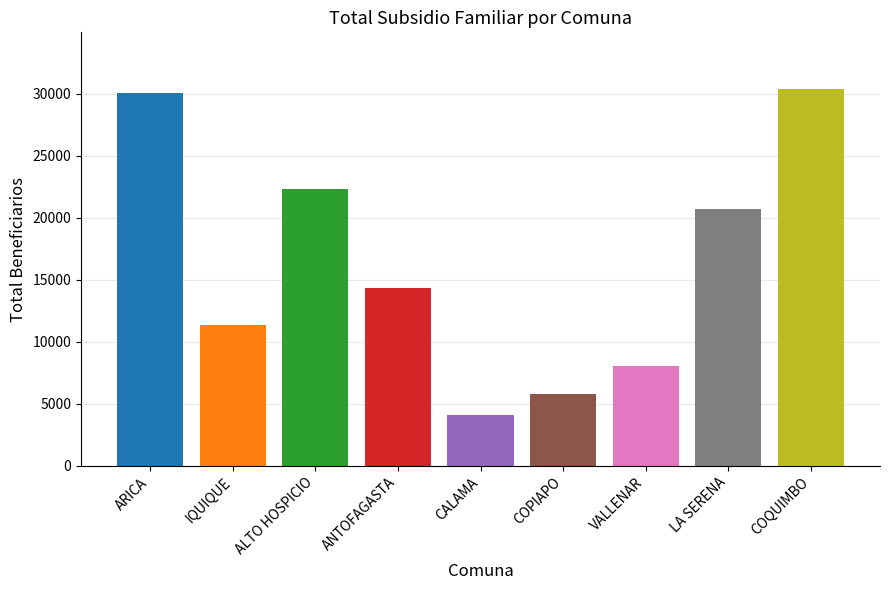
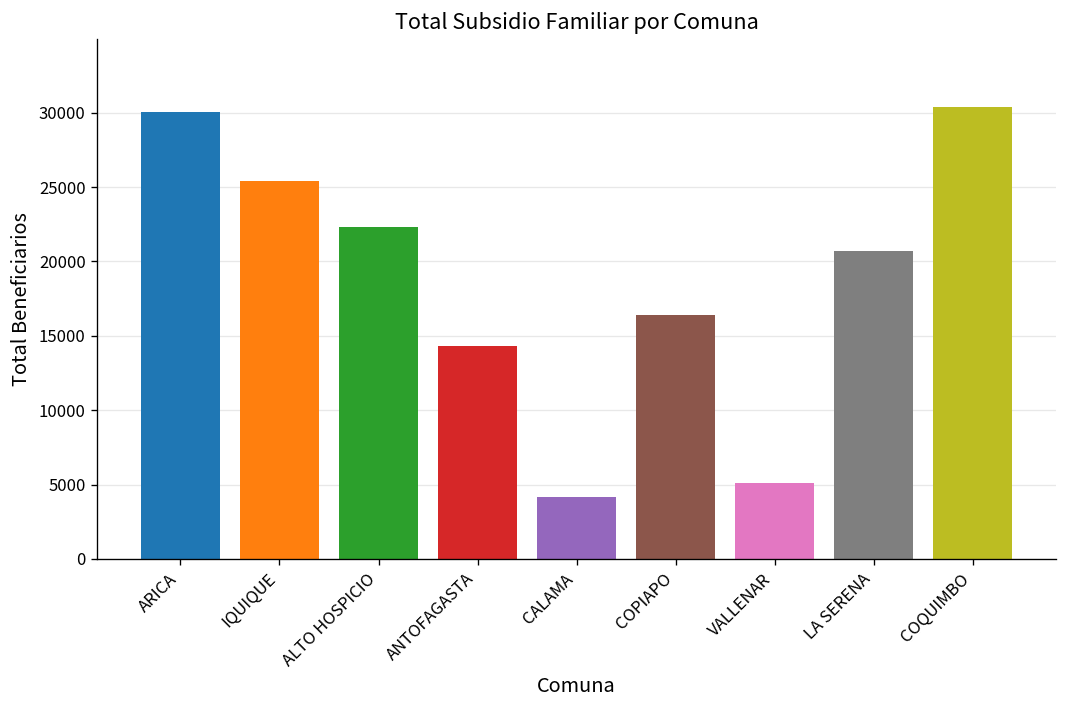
  {
    "ARICA": 30000,
-   "IQUIQUE": 11300,
+   "IQUIQUE": 25400,
    "ALTO HOSPICIO": 22300,
    "ANTOFAGASTA": 14300,
    "CALAMA": 4100,
-   "COPIAPO": 5800,
-   "VALLENAR": 8100,
+   "COPIAPO": 16400,
+   "VALLENAR": 5100,
    "LA SERENA": 20700,
    "COQUIMBO": 30400
  }
